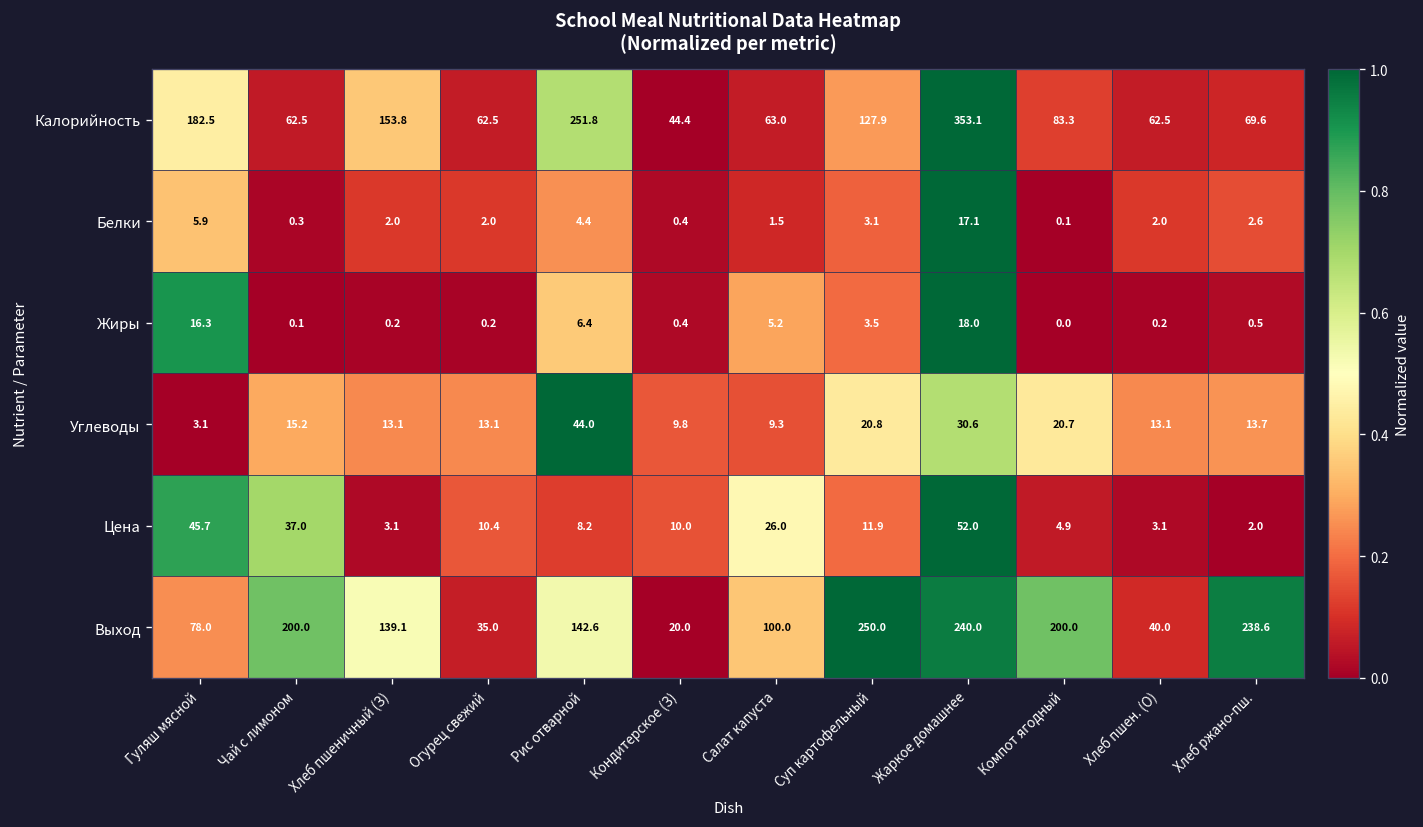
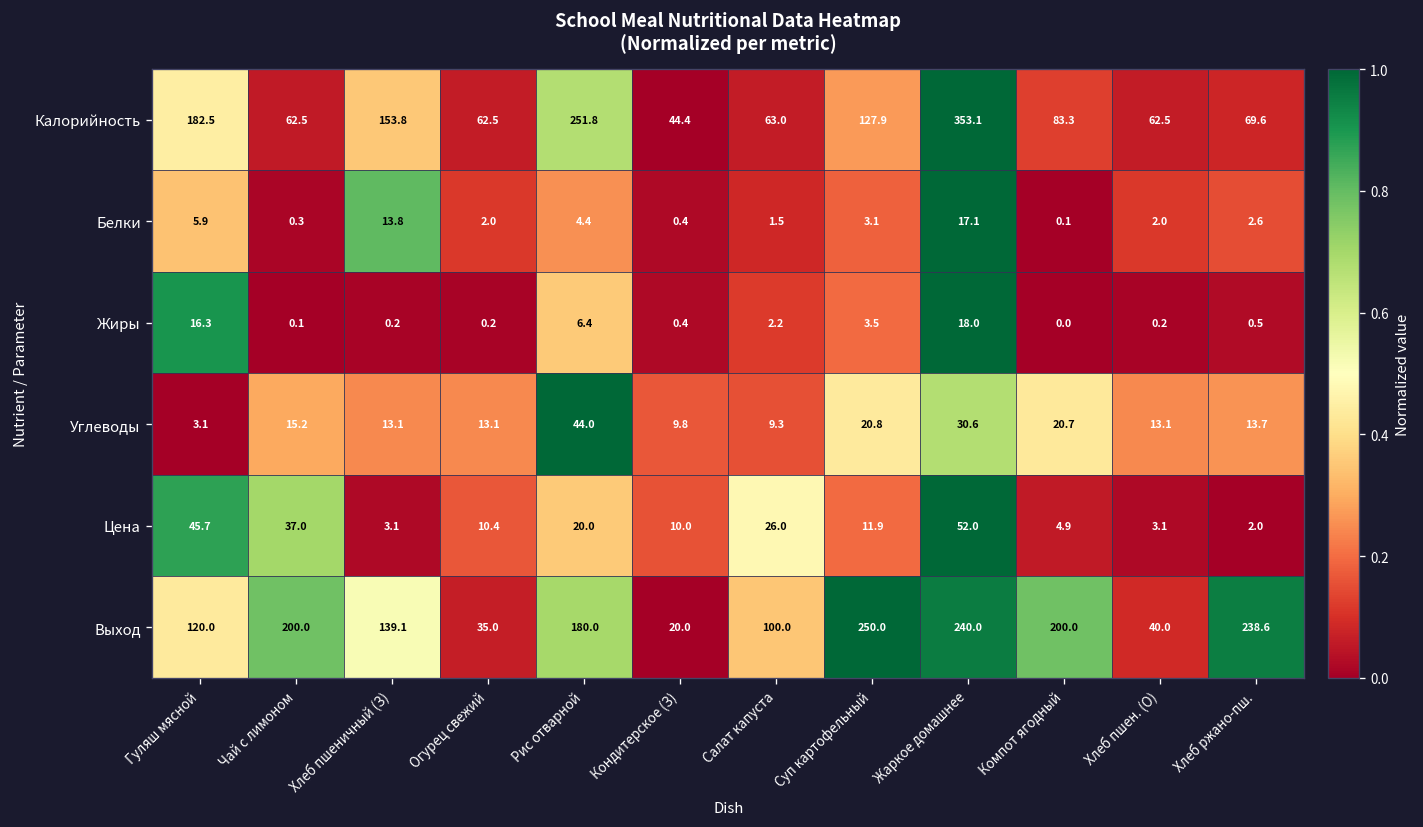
  {
    "Калорийность": {
      "Гуляш мясной": 182.5,
      "Чай с лимоном": 62.5,
      "Хлеб пшеничный (З)": 153.8,
      "Огурец свежий": 62.5,
      "Рис отварной": 251.8,
      "Кондитерское (З)": 44.4,
      "Салат капуста": 63.0,
      "Суп картофельный": 127.9,
      "Жаркое домашнее": 353.1,
      "Компот ягодный": 83.3,
      "Хлеб пшен. (О)": 62.5,
      "Хлеб ржано-пш.": 69.6
    },
    "Белки": {
      "Гуляш мясной": 5.9,
      "Чай с лимоном": 0.3,
-     "Хлеб пшеничный (З)": 2.0,
+     "Хлеб пшеничный (З)": 13.8,
      "Огурец свежий": 2.0,
      "Рис отварной": 4.4,
      "Кондитерское (З)": 0.4,
      "Салат капуста": 1.5,
      "Суп картофельный": 3.1,
      "Жаркое домашнее": 17.1,
      "Компот ягодный": 0.1,
      "Хлеб пшен. (О)": 2.0,
      "Хлеб ржано-пш.": 2.6
    },
    "Жиры": {
      "Гуляш мясной": 16.3,
      "Чай с лимоном": 0.1,
      "Хлеб пшеничный (З)": 0.2,
      "Огурец свежий": 0.2,
      "Рис отварной": 6.4,
      "Кондитерское (З)": 0.4,
-     "Салат капуста": 5.2,
+     "Салат капуста": 2.2,
      "Суп картофельный": 3.5,
      "Жаркое домашнее": 18.0,
      "Компот ягодный": 0.0,
      "Хлеб пшен. (О)": 0.2,
      "Хлеб ржано-пш.": 0.5
    },
    "Углеводы": {
      "Гуляш мясной": 3.1,
      "Чай с лимоном": 15.2,
      "Хлеб пшеничный (З)": 13.1,
      "Огурец свежий": 13.1,
      "Рис отварной": 44.0,
      "Кондитерское (З)": 9.8,
      "Салат капуста": 9.3,
      "Суп картофельный": 20.8,
      "Жаркое домашнее": 30.6,
      "Компот ягодный": 20.7,
      "Хлеб пшен. (О)": 13.1,
      "Хлеб ржано-пш.": 13.7
    },
    "Цена": {
      "Гуляш мясной": 45.7,
      "Чай с лимоном": 37.0,
      "Хлеб пшеничный (З)": 3.1,
      "Огурец свежий": 10.4,
-     "Рис отварной": 8.2,
+     "Рис отварной": 20.0,
      "Кондитерское (З)": 10.0,
      "Салат капуста": 26.0,
      "Суп картофельный": 11.9,
      "Жаркое домашнее": 52.0,
      "Компот ягодный": 4.9,
      "Хлеб пшен. (О)": 3.1,
      "Хлеб ржано-пш.": 2.0
    },
    "Выход": {
-     "Гуляш мясной": 78.0,
+     "Гуляш мясной": 120.0,
      "Чай с лимоном": 200.0,
      "Хлеб пшеничный (З)": 139.1,
      "Огурец свежий": 35.0,
-     "Рис отварной": 142.6,
+     "Рис отварной": 180.0,
      "Кондитерское (З)": 20.0,
      "Салат капуста": 100.0,
      "Суп картофельный": 250.0,
      "Жаркое домашнее": 240.0,
      "Компот ягодный": 200.0,
      "Хлеб пшен. (О)": 40.0,
      "Хлеб ржано-пш.": 238.6
    }
  }
